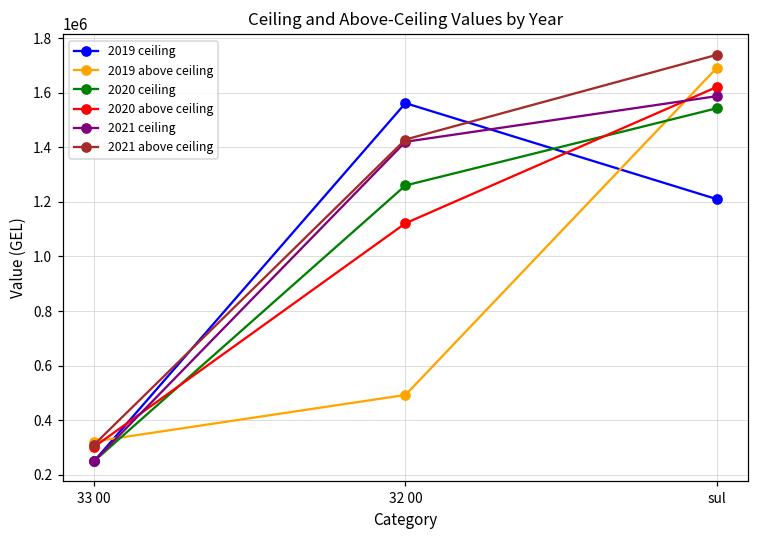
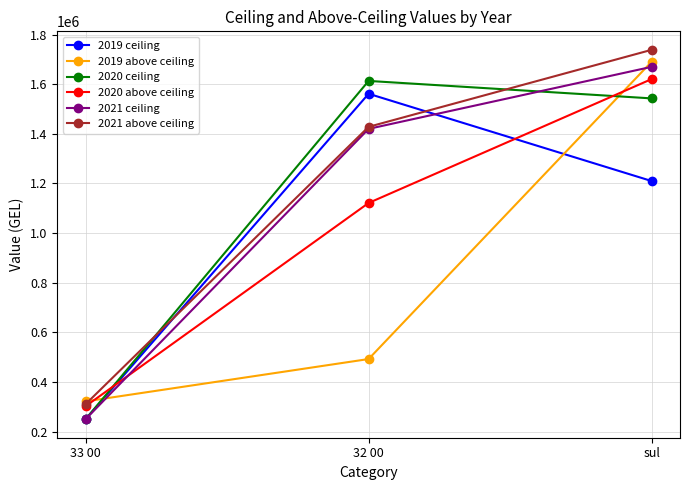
  {
    "2019 ceiling": {
      "32 00": 1560000,
      "sul": 1210000
    },
    "2019 above ceiling": {
      "33 00": 320000,
      "32 00": 490000,
      "sul": 1690000
    },
    "2020 ceiling": {
-     "32 00": 1260000,
+     "32 00": 1610000,
      "sul": 1540000
    },
    "2020 above ceiling": {
      "32 00": 1120000,
      "sul": 1620000
    },
    "2021 ceiling": {
-     "sul": 1590000
+     "sul": 1670000
    },
    "2021 above ceiling": {
      "sul": 1740000
    }
  }
